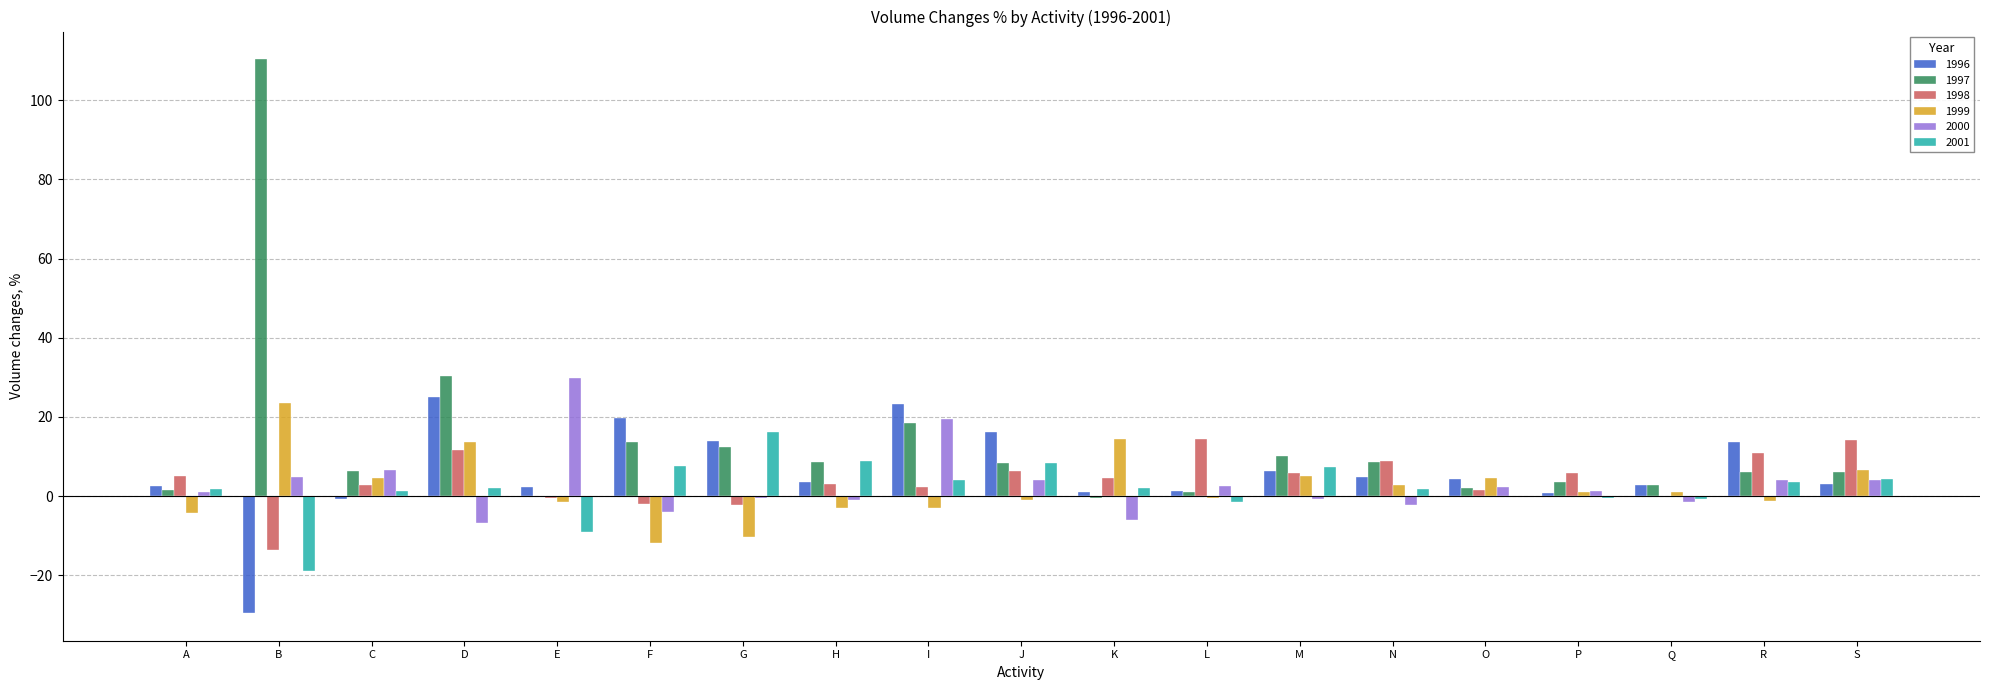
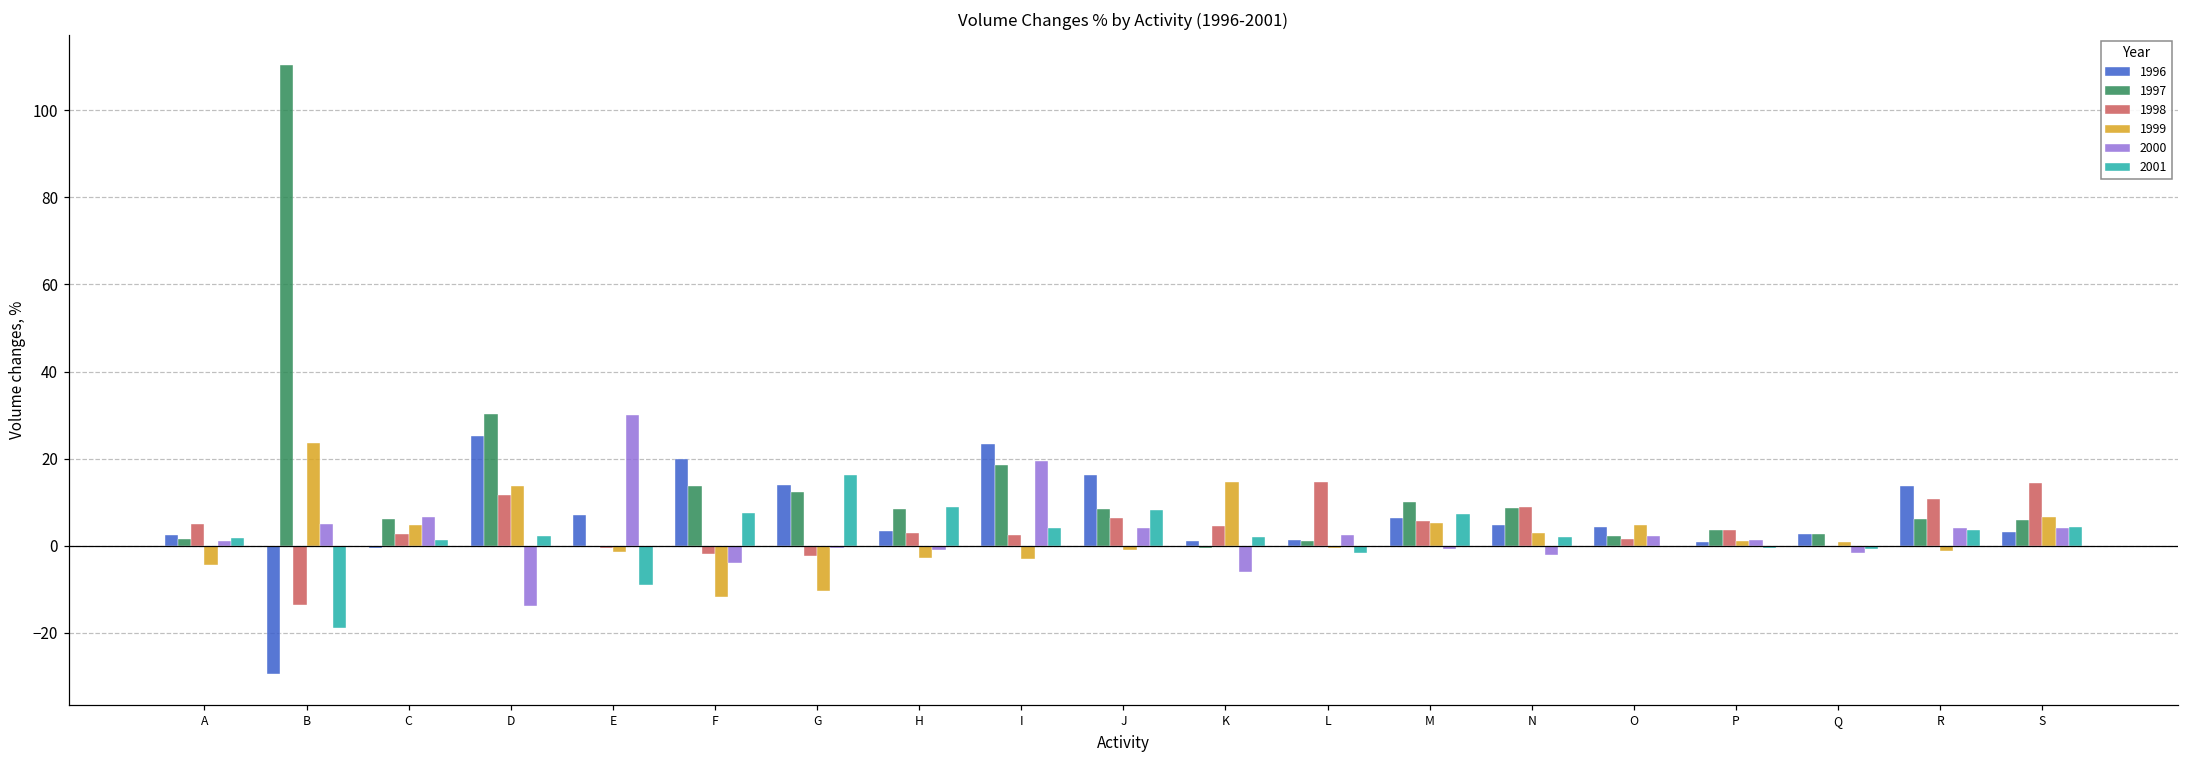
  {
    "1996": {
      "A": 3,
      "B": -30,
      "D": 25,
-     "E": 2,
+     "E": 7,
      "F": 20,
      "G": 14,
      "H": 3,
      "I": 23,
      "J": 16,
      "K": 1,
      "L": 1,
      "M": 6,
      "N": 5,
      "O": 4,
      "P": 1,
      "Q": 3,
      "R": 14,
      "S": 3
    },
    "1997": {
      "A": 2,
      "B": 110,
      "C": 6,
      "D": 30,
      "F": 14,
      "G": 12,
      "H": 9,
      "I": 19,
      "J": 8,
      "L": 1,
      "M": 10,
      "N": 9,
      "O": 2,
      "P": 4,
      "Q": 3,
      "R": 6,
      "S": 6
    },
    "1998": {
      "A": 5,
      "B": -14,
      "C": 3,
      "D": 12,
      "F": -2,
      "G": -2,
      "H": 3,
      "I": 2,
      "J": 6,
      "K": 5,
      "L": 15,
      "M": 6,
      "N": 9,
      "O": 2,
-     "P": 6,
+     "P": 4,
      "R": 11,
      "S": 14
    },
    "1999": {
      "A": -4,
      "B": 24,
      "C": 5,
      "D": 14,
      "E": -1,
      "F": -12,
      "G": -10,
      "H": -3,
      "I": -3,
      "J": -1,
      "K": 15,
      "M": 5,
      "N": 3,
      "O": 5,
      "P": 1,
      "Q": 1,
      "R": -1,
      "S": 7
    },
    "2000": {
      "A": 1,
      "B": 5,
      "C": 7,
-     "D": -7,
+     "D": -14,
      "E": 30,
      "F": -4,
      "H": -1,
      "I": 19,
      "J": 4,
      "K": -6,
      "L": 2,
      "M": -1,
      "N": -2,
      "O": 2,
      "P": 1,
      "Q": -2,
      "R": 4,
      "S": 4
    },
    "2001": {
      "A": 2,
      "B": -19,
      "C": 1,
      "D": 2,
      "E": -9,
      "F": 8,
      "G": 16,
      "H": 9,
      "I": 4,
      "J": 8,
      "K": 2,
      "L": -2,
      "M": 7,
      "N": 2,
      "Q": -1,
      "R": 4,
      "S": 4
    }
  }
